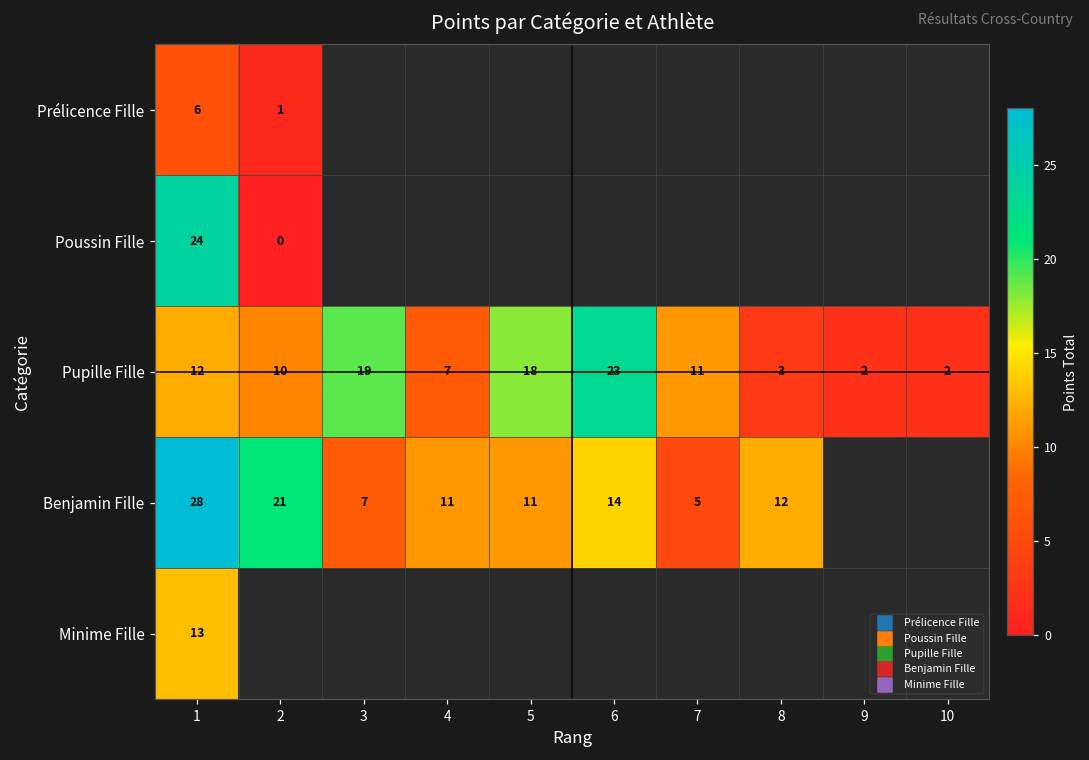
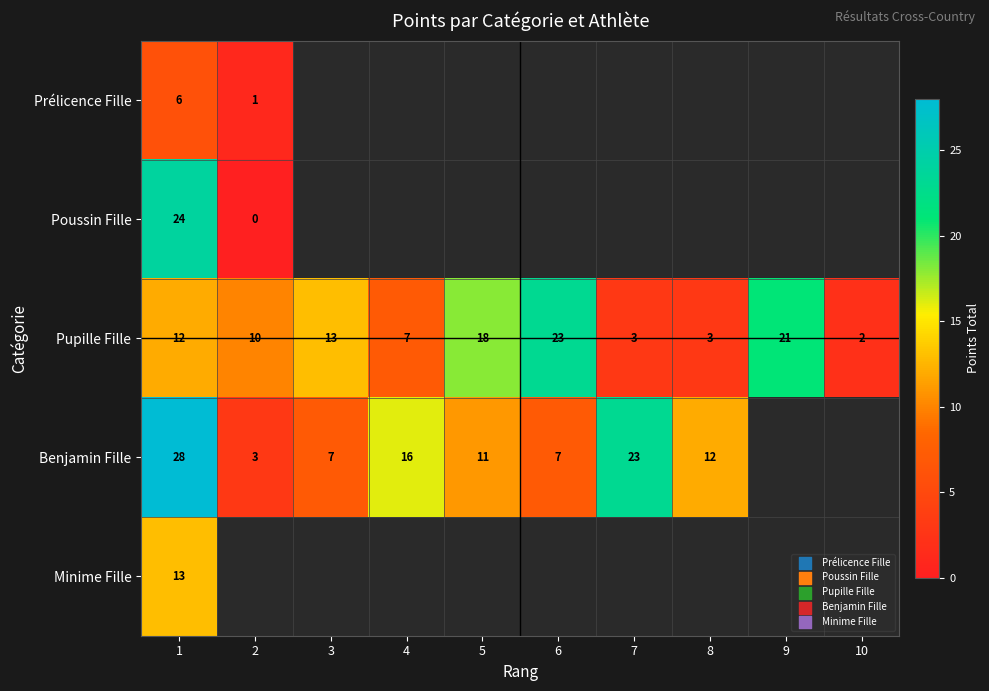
  {
    "Prélicence Fille": {
      "1": 6,
      "2": 1
    },
    "Poussin Fille": {
      "1": 24,
      "2": 0
    },
    "Pupille Fille": {
      "1": 12,
      "2": 10,
-     "3": 19,
+     "3": 13,
      "4": 7,
      "5": 18,
      "6": 23,
-     "7": 11,
+     "7": 3,
      "8": 3,
-     "9": 2,
+     "9": 21,
      "10": 2
    },
    "Benjamin Fille": {
      "1": 28,
-     "2": 21,
+     "2": 3,
      "3": 7,
-     "4": 11,
+     "4": 16,
      "5": 11,
-     "6": 14,
-     "7": 5,
+     "6": 7,
+     "7": 23,
      "8": 12
    },
    "Minime Fille": {
      "1": 13
    }
  }
